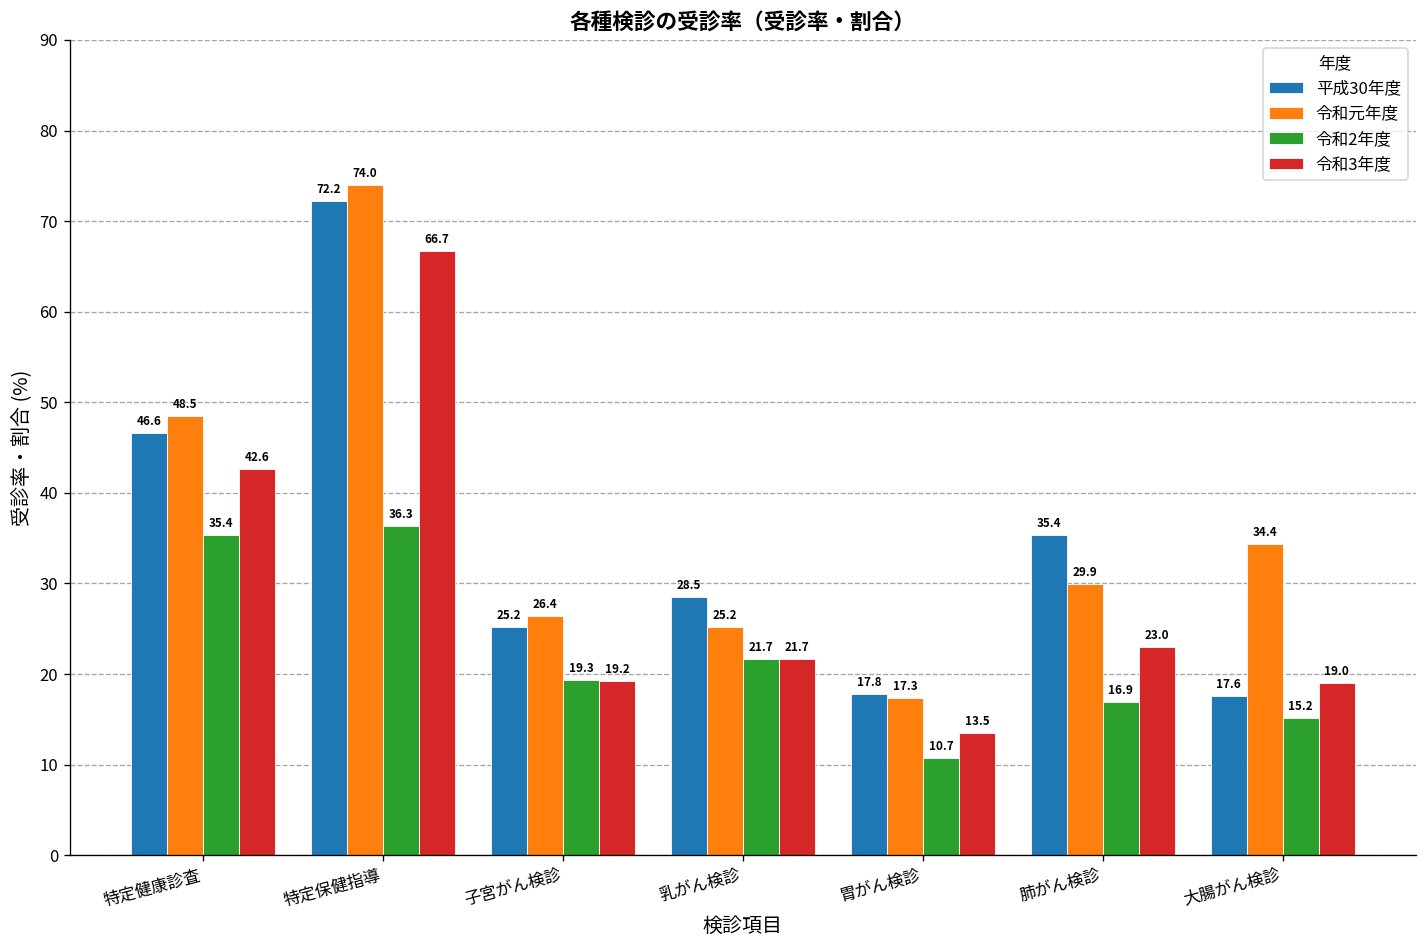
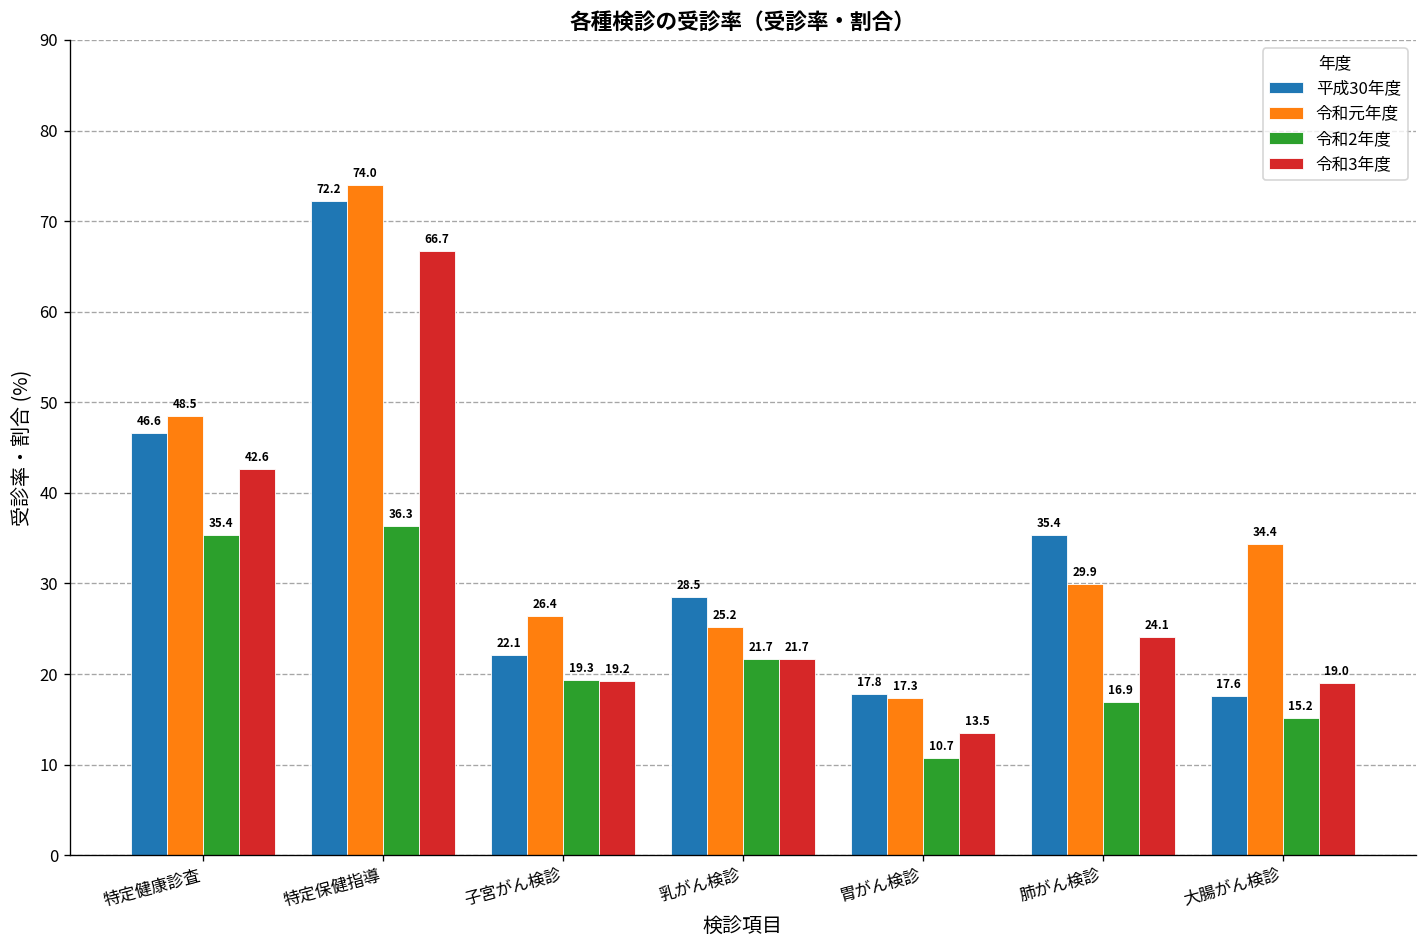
  {
    "平成30年度": {
      "特定健康診査": 46.6,
      "特定保健指導": 72.2,
-     "子宮がん検診": 25.2,
+     "子宮がん検診": 22.1,
      "乳がん検診": 28.5,
      "胃がん検診": 17.8,
      "肺がん検診": 35.4,
      "大腸がん検診": 17.6
    },
    "令和元年度": {
      "特定健康診査": 48.5,
      "特定保健指導": 74.0,
      "子宮がん検診": 26.4,
      "乳がん検診": 25.2,
      "胃がん検診": 17.3,
      "肺がん検診": 29.9,
      "大腸がん検診": 34.4
    },
    "令和2年度": {
      "特定健康診査": 35.4,
      "特定保健指導": 36.3,
      "子宮がん検診": 19.3,
      "乳がん検診": 21.7,
      "胃がん検診": 10.7,
      "肺がん検診": 16.9,
      "大腸がん検診": 15.2
    },
    "令和3年度": {
      "特定健康診査": 42.6,
      "特定保健指導": 66.7,
      "子宮がん検診": 19.2,
      "乳がん検診": 21.7,
      "胃がん検診": 13.5,
-     "肺がん検診": 23.0,
+     "肺がん検診": 24.1,
      "大腸がん検診": 19.0
    }
  }
